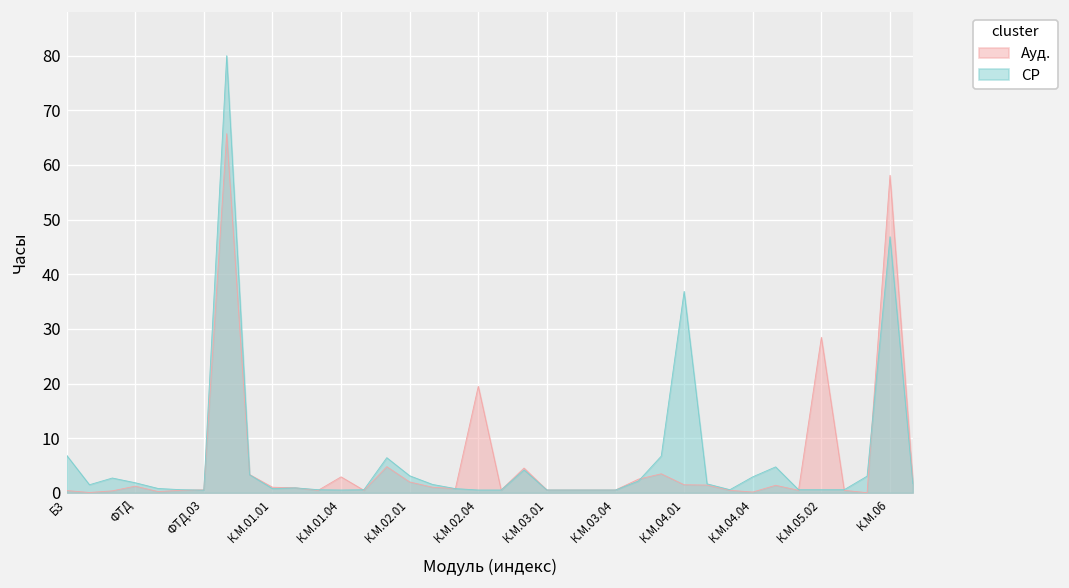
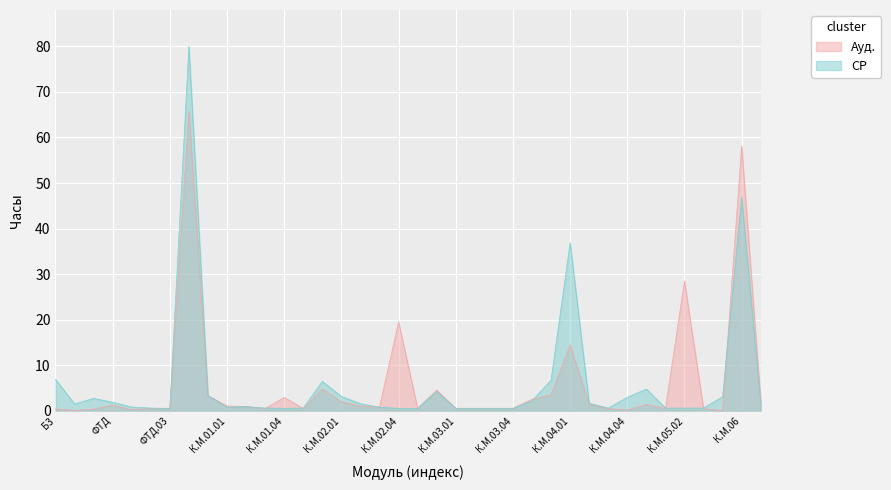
  {
    "Ауд.": {
      "Б3": 0,
      "ФТД": 1,
      "К.М.01.04": 3,
      "К.М.02.01": 2,
      "К.М.02.04": 19,
-     "К.М.04.01": 1,
+     "К.М.04.01": 14,
      "К.М.04.04": 0,
      "К.М.05.02": 28,
      "К.М.06": 58
    },
    "СР": {
      "Б3": 7,
      "ФТД": 2,
      "К.М.01.04": 1,
      "К.М.02.01": 3,
      "К.М.02.04": 1,
      "К.М.04.01": 37,
      "К.М.04.04": 3,
      "К.М.05.02": 1,
      "К.М.06": 47
    }
  }
